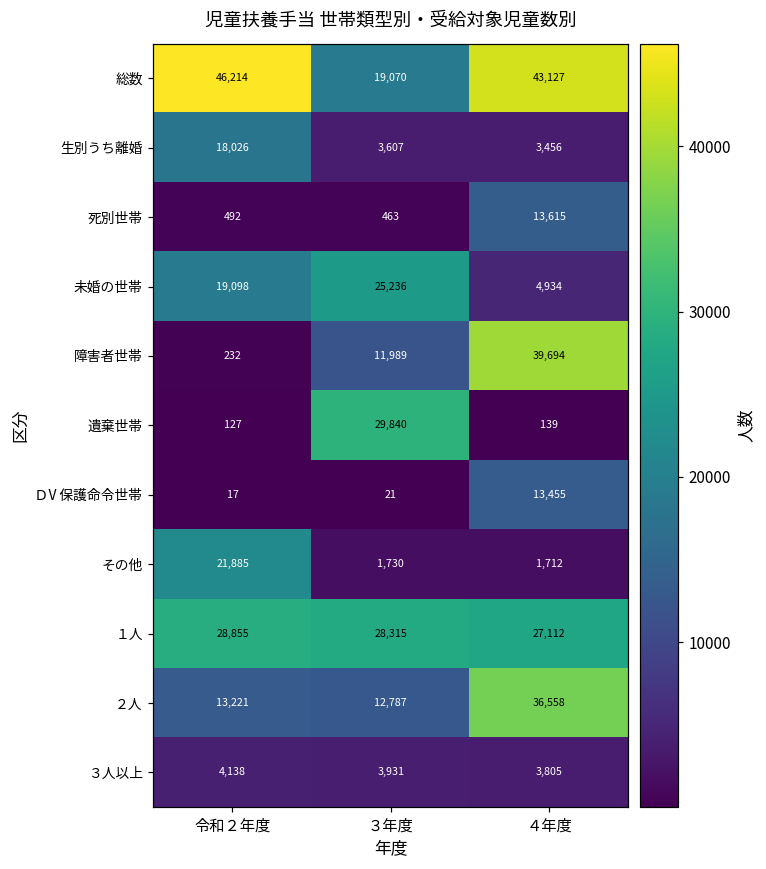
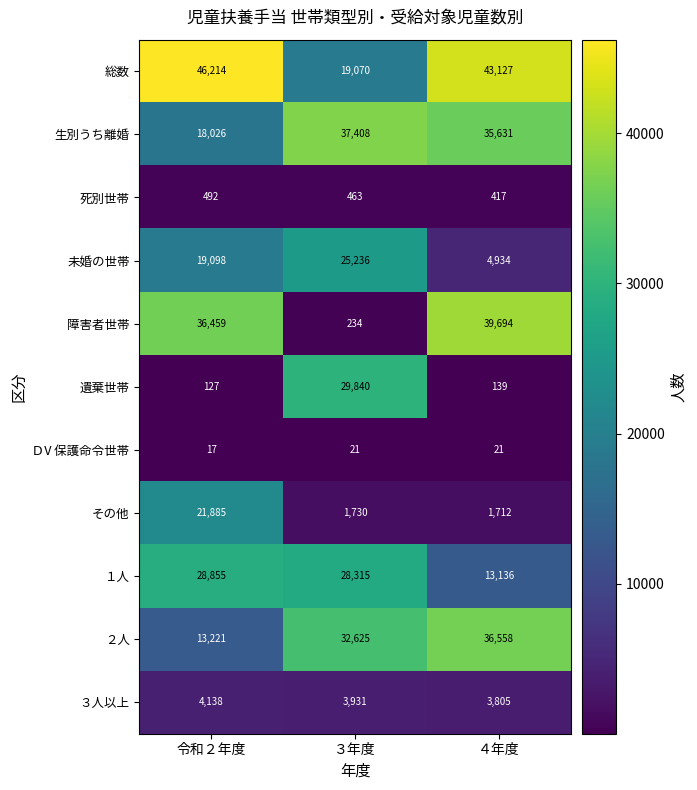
  {
    "総数": {
      "令和２年度": "46,214",
      "３年度": "19,070",
      "４年度": "43,127"
    },
    "生別うち離婚": {
      "令和２年度": "18,026",
-     "３年度": "3,607",
-     "４年度": "3,456"
+     "３年度": "37,408",
+     "４年度": "35,631"
    },
    "死別世帯": {
      "令和２年度": "492",
      "３年度": "463",
-     "４年度": "13,615"
+     "４年度": "417"
    },
    "未婚の世帯": {
      "令和２年度": "19,098",
      "３年度": "25,236",
      "４年度": "4,934"
    },
    "障害者世帯": {
-     "令和２年度": "232",
-     "３年度": "11,989",
+     "令和２年度": "36,459",
+     "３年度": "234",
      "４年度": "39,694"
    },
    "遺棄世帯": {
      "令和２年度": "127",
      "３年度": "29,840",
      "４年度": "139"
    },
    "ⅮⅤ保護命令世帯": {
      "令和２年度": "17",
      "３年度": "21",
-     "４年度": "13,455"
+     "４年度": "21"
    },
    "その他": {
      "令和２年度": "21,885",
      "３年度": "1,730",
      "４年度": "1,712"
    },
    "１人": {
      "令和２年度": "28,855",
      "３年度": "28,315",
-     "４年度": "27,112"
+     "４年度": "13,136"
    },
    "２人": {
      "令和２年度": "13,221",
-     "３年度": "12,787",
+     "３年度": "32,625",
      "４年度": "36,558"
    },
    "３人以上": {
      "令和２年度": "4,138",
      "３年度": "3,931",
      "４年度": "3,805"
    }
  }
